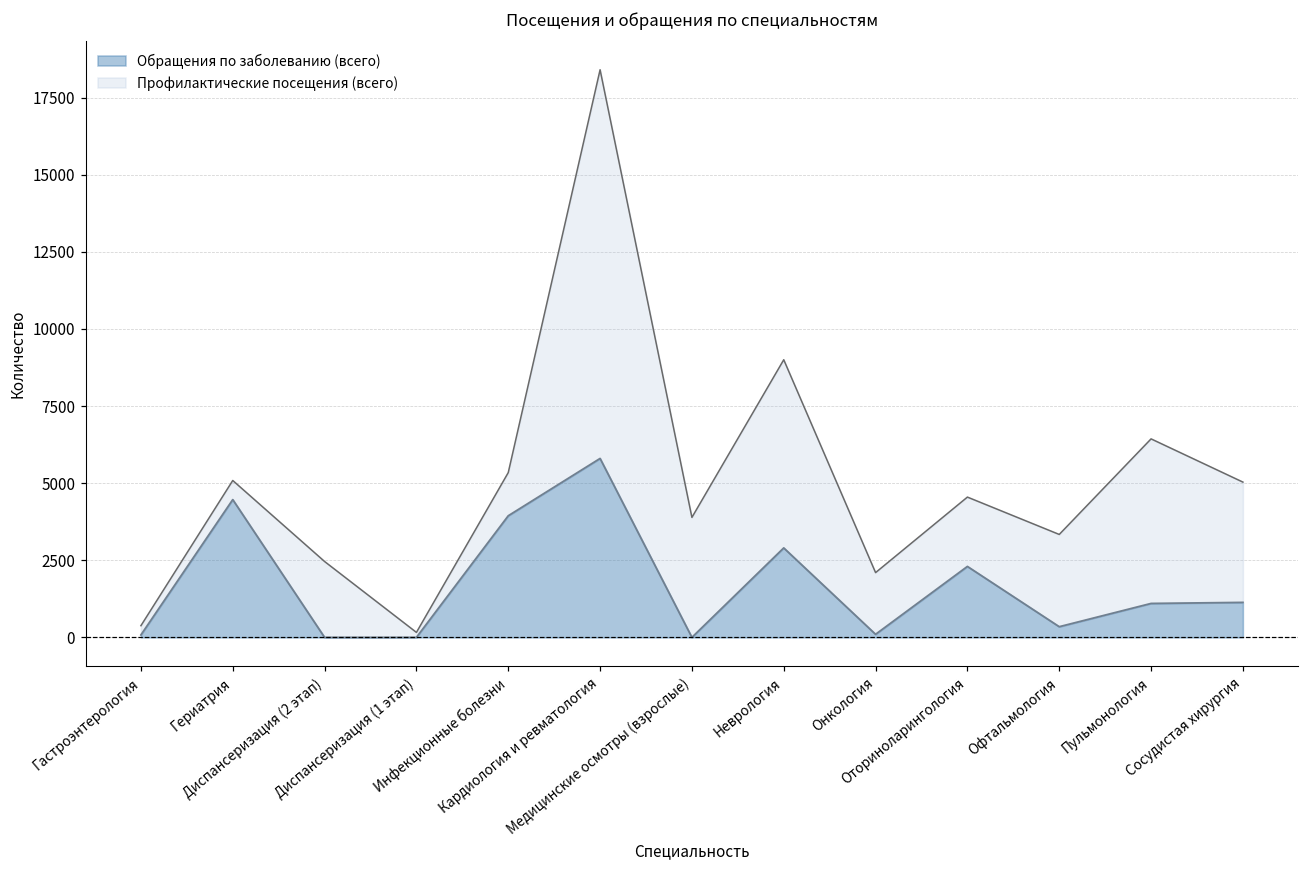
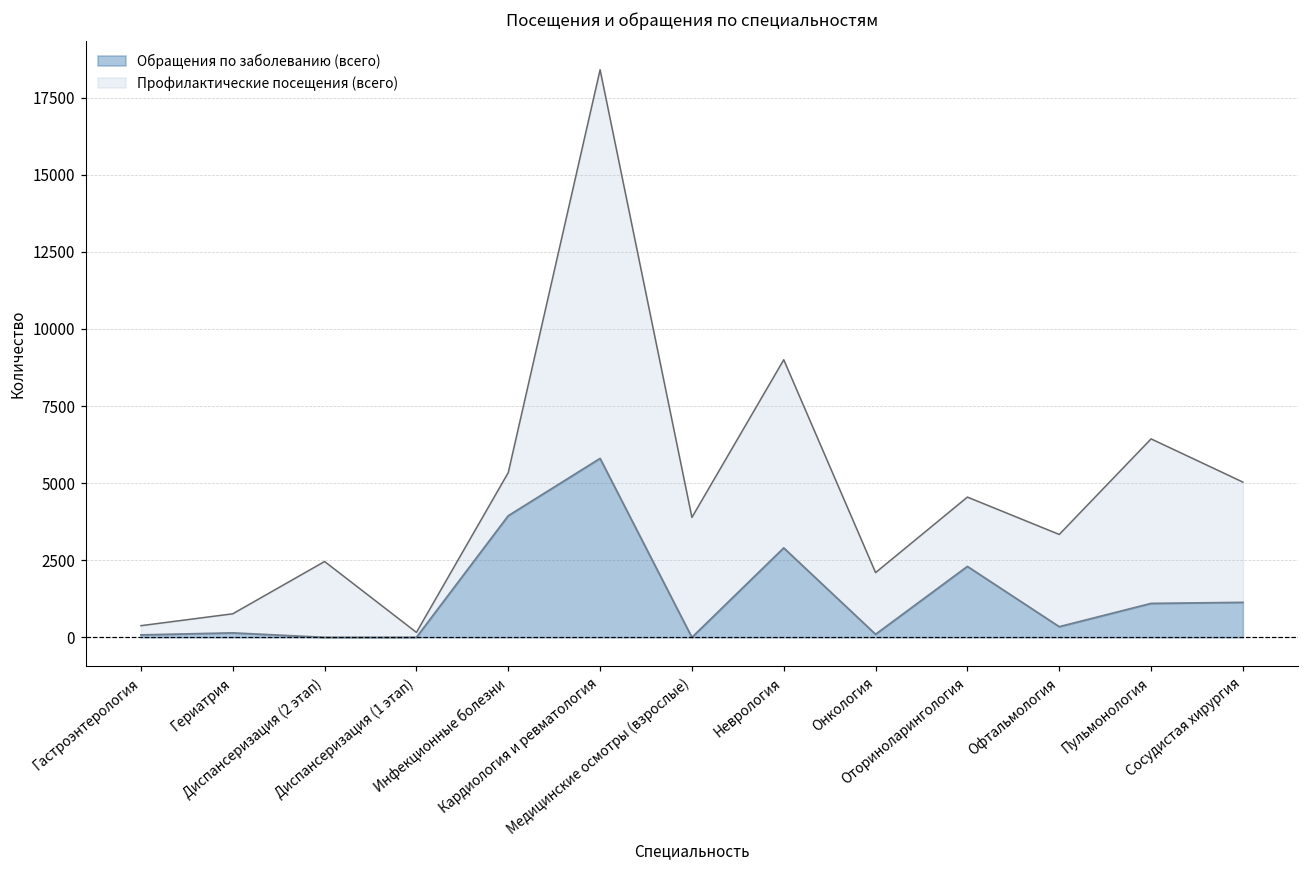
  {
    "Обращения по заболеванию (всего)": {
      "Гастроэнтерология": 100,
-     "Гериатрия": 4500,
+     "Гериатрия": 100,
      "Диспансеризация (2 этап)": 0,
      "Диспансеризация (1 этап)": 0,
      "Инфекционные болезни": 3900,
      "Кардиология и ревматология": 5800,
      "Медицинские осмотры (взрослые)": 0,
      "Неврология": 2900,
      "Онкология": 100,
      "Оториноларингология": 2300,
      "Офтальмология": 300,
      "Пульмонология": 1100,
      "Сосудистая хирургия": 1100
    },
    "Профилактические посещения (всего)": {
      "Гастроэнтерология": 300,
      "Гериатрия": 600,
      "Диспансеризация (2 этап)": 2500,
      "Диспансеризация (1 этап)": 200,
      "Инфекционные болезни": 1400,
      "Кардиология и ревматология": 12600,
      "Медицинские осмотры (взрослые)": 3900,
      "Неврология": 6100,
      "Онкология": 2000,
      "Оториноларингология": 2200,
      "Офтальмология": 3000,
      "Пульмонология": 5300,
      "Сосудистая хирургия": 3900
    }
  }
